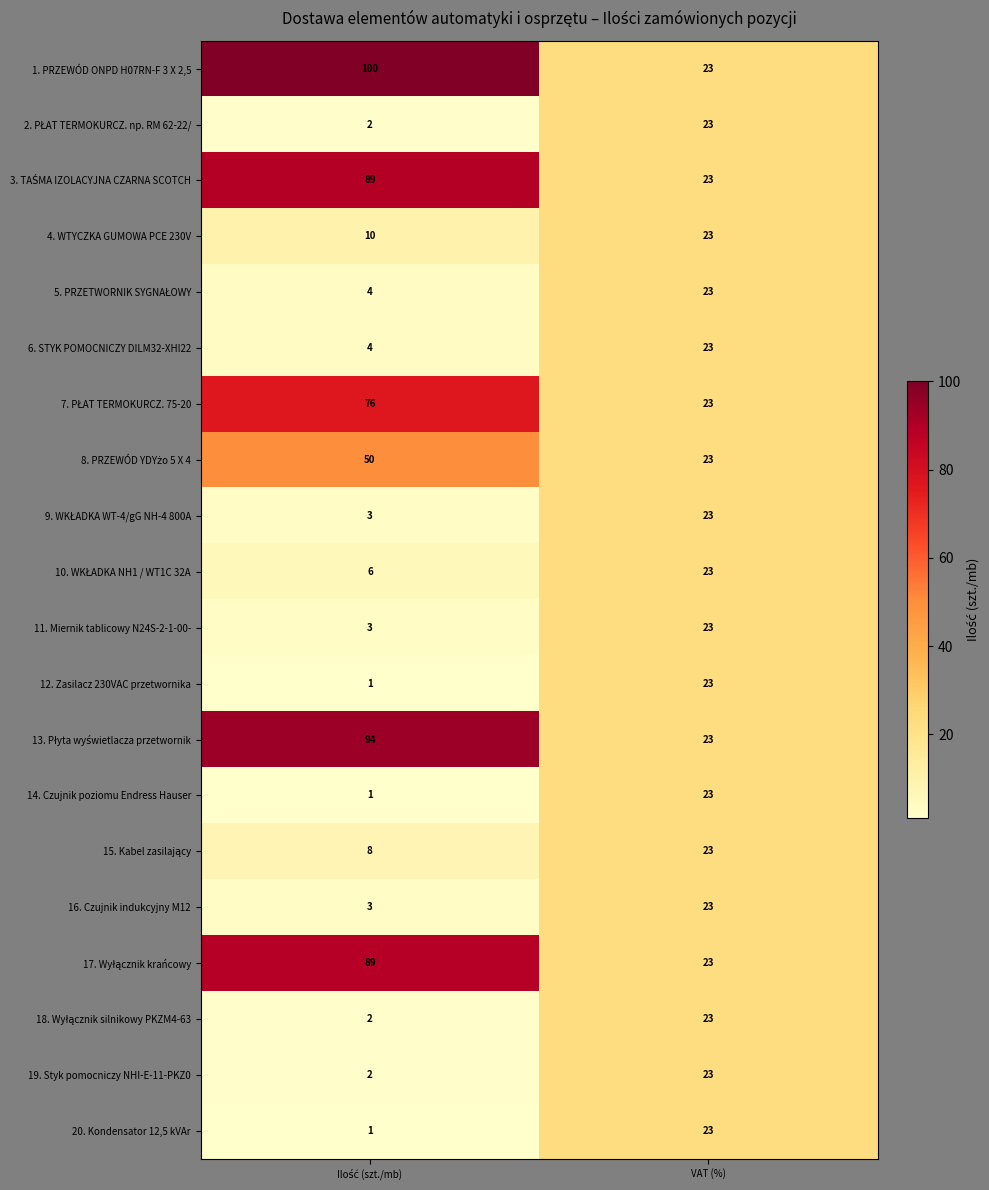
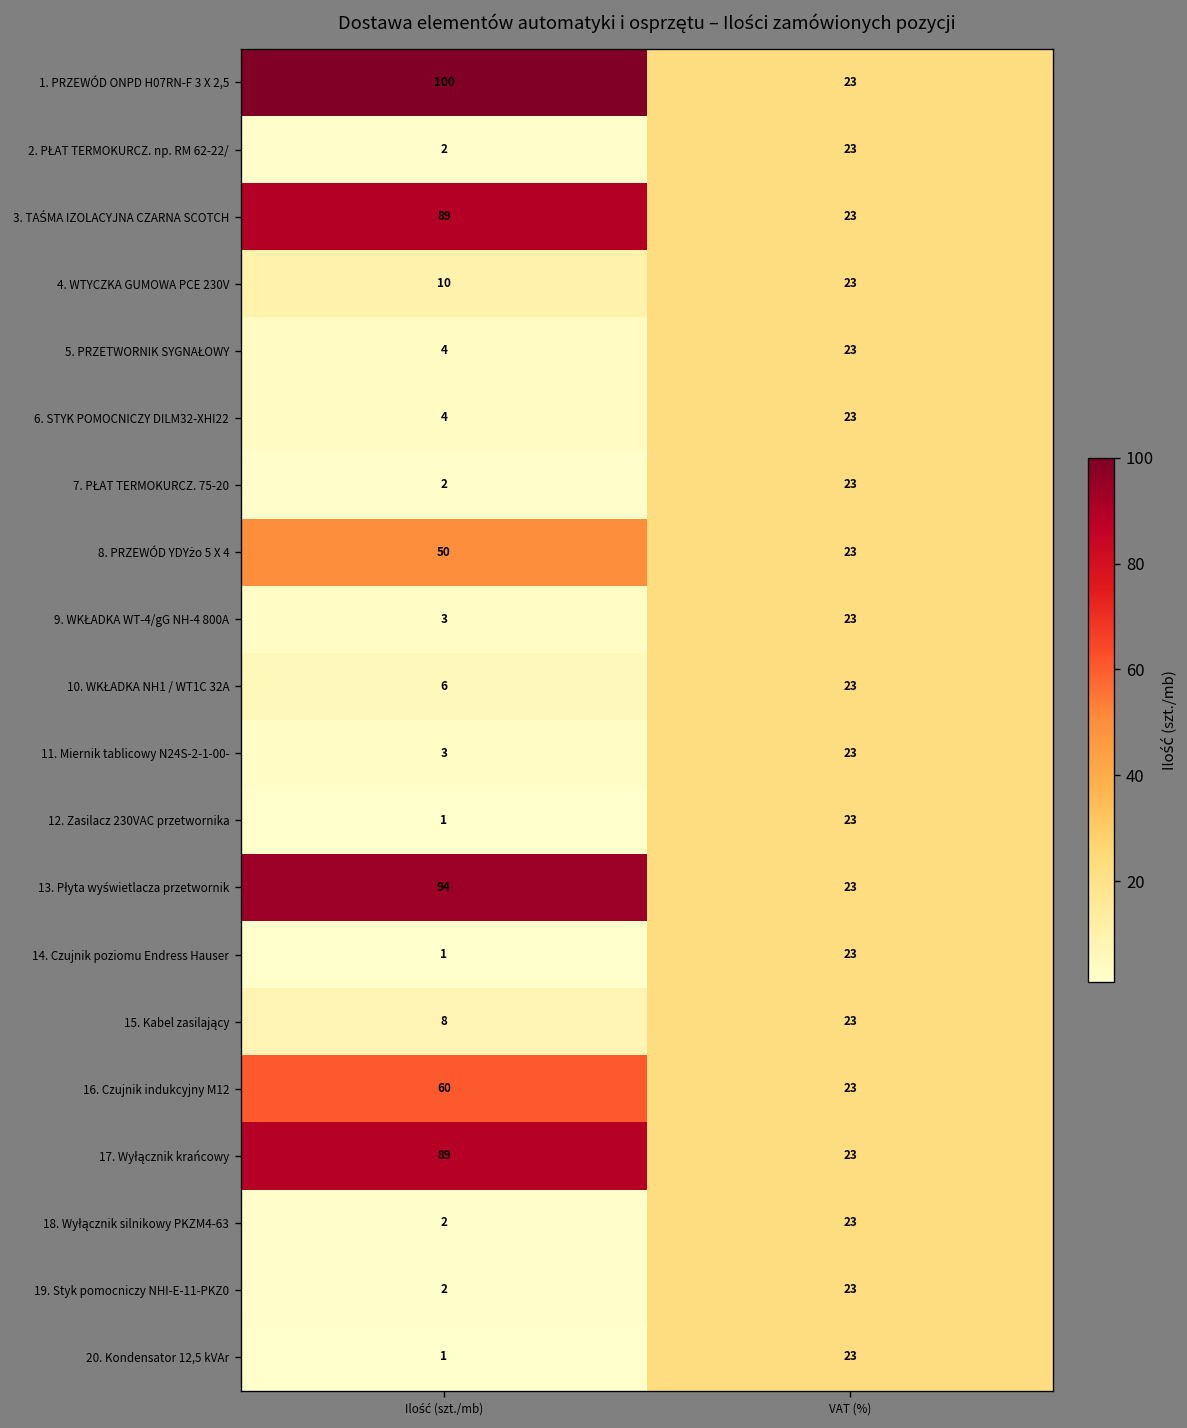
  {
    "1. PRZEWÓD ONPD H07RN-F 3 X 2,5": {
      "Ilość (szt./mb)": 100,
      "VAT (%)": 23
    },
    "2. PŁAT TERMOKURCZ. np. RM 62-22/": {
      "Ilość (szt./mb)": 2,
      "VAT (%)": 23
    },
    "3. TAŚMA IZOLACYJNA CZARNA SCOTCH": {
      "Ilość (szt./mb)": 89,
      "VAT (%)": 23
    },
    "4. WTYCZKA GUMOWA PCE 230V": {
      "Ilość (szt./mb)": 10,
      "VAT (%)": 23
    },
    "5. PRZETWORNIK SYGNAŁOWY": {
      "Ilość (szt./mb)": 4,
      "VAT (%)": 23
    },
    "6. STYK POMOCNICZY DILM32-XHI22": {
      "Ilość (szt./mb)": 4,
      "VAT (%)": 23
    },
    "7. PŁAT TERMOKURCZ. 75-20": {
-     "Ilość (szt./mb)": 76,
+     "Ilość (szt./mb)": 2,
      "VAT (%)": 23
    },
    "8. PRZEWÓD YDYżo 5 X 4": {
      "Ilość (szt./mb)": 50,
      "VAT (%)": 23
    },
    "9. WKŁADKA WT-4/gG NH-4 800A": {
      "Ilość (szt./mb)": 3,
      "VAT (%)": 23
    },
    "10. WKŁADKA NH1 / WT1C 32A": {
      "Ilość (szt./mb)": 6,
      "VAT (%)": 23
    },
    "11. Miernik tablicowy N24S-2-1-00-": {
      "Ilość (szt./mb)": 3,
      "VAT (%)": 23
    },
    "12. Zasilacz 230VAC przetwornika": {
      "Ilość (szt./mb)": 1,
      "VAT (%)": 23
    },
    "13. Płyta wyświetlacza przetwornik": {
      "Ilość (szt./mb)": 94,
      "VAT (%)": 23
    },
    "14. Czujnik poziomu Endress Hauser": {
      "Ilość (szt./mb)": 1,
      "VAT (%)": 23
    },
    "15. Kabel zasilający": {
      "Ilość (szt./mb)": 8,
      "VAT (%)": 23
    },
    "16. Czujnik indukcyjny M12": {
-     "Ilość (szt./mb)": 3,
+     "Ilość (szt./mb)": 60,
      "VAT (%)": 23
    },
    "17. Wyłącznik krańcowy": {
      "Ilość (szt./mb)": 89,
      "VAT (%)": 23
    },
    "18. Wyłącznik silnikowy PKZM4-63": {
      "Ilość (szt./mb)": 2,
      "VAT (%)": 23
    },
    "19. Styk pomocniczy NHI-E-11-PKZ0": {
      "Ilość (szt./mb)": 2,
      "VAT (%)": 23
    },
    "20. Kondensator 12,5 kVAr": {
      "Ilość (szt./mb)": 1,
      "VAT (%)": 23
    }
  }
